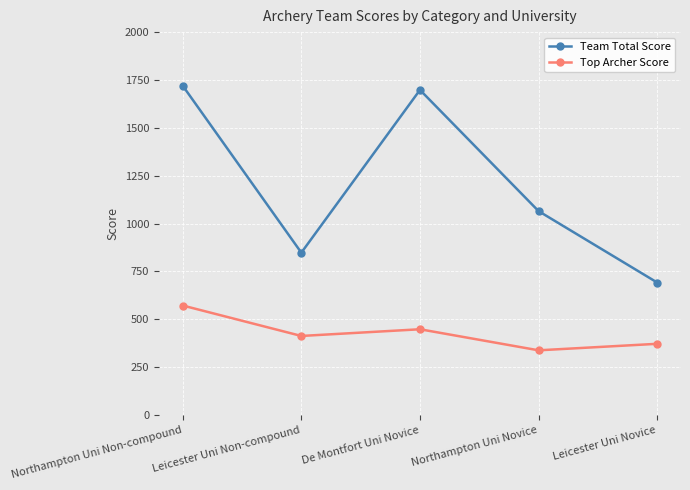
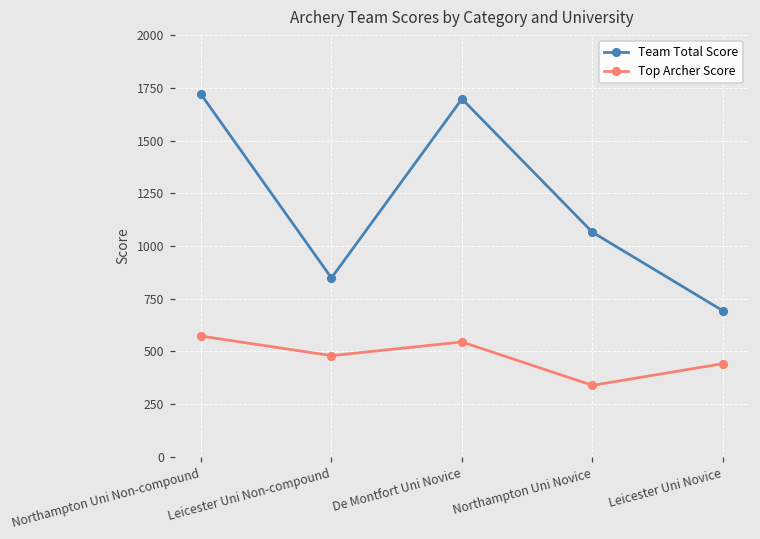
  {
    "Team Total Score": {
      "Northampton Uni Non-compound": 1720,
      "Leicester Uni Non-compound": 850,
      "De Montfort Uni Novice": 1700,
      "Northampton Uni Novice": 1070,
      "Leicester Uni Novice": 690
    },
    "Top Archer Score": {
      "Northampton Uni Non-compound": 570,
-     "Leicester Uni Non-compound": 410,
-     "De Montfort Uni Novice": 450,
+     "Leicester Uni Non-compound": 480,
+     "De Montfort Uni Novice": 540,
      "Northampton Uni Novice": 340,
-     "Leicester Uni Novice": 370
+     "Leicester Uni Novice": 440
    }
  }
